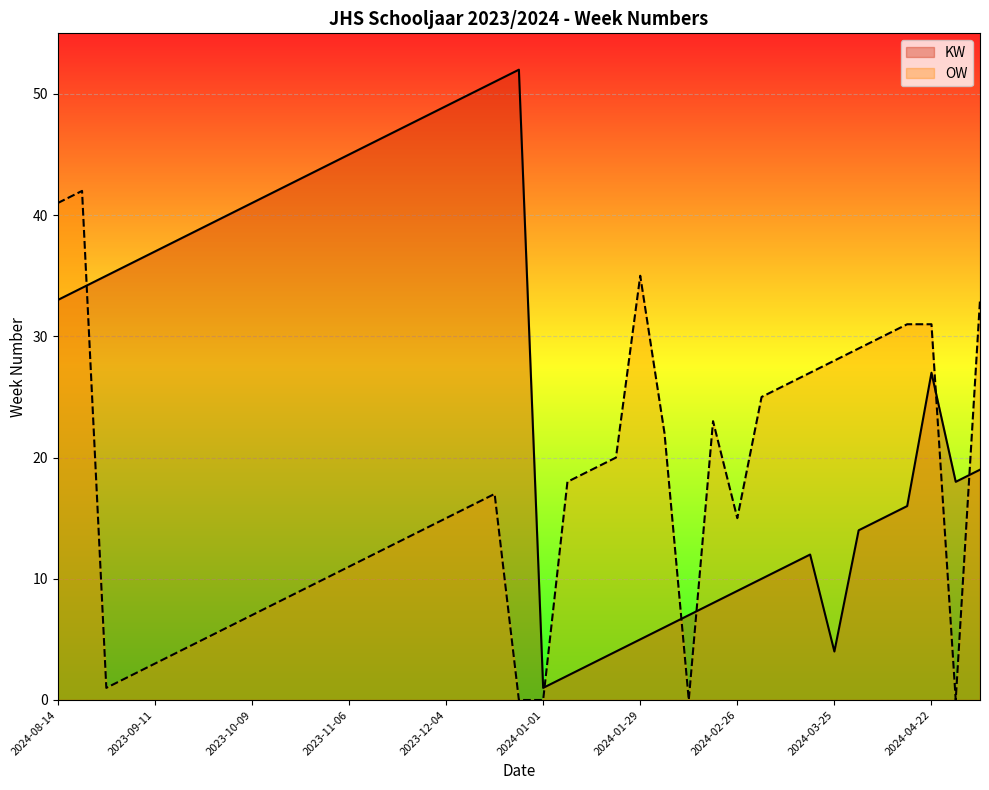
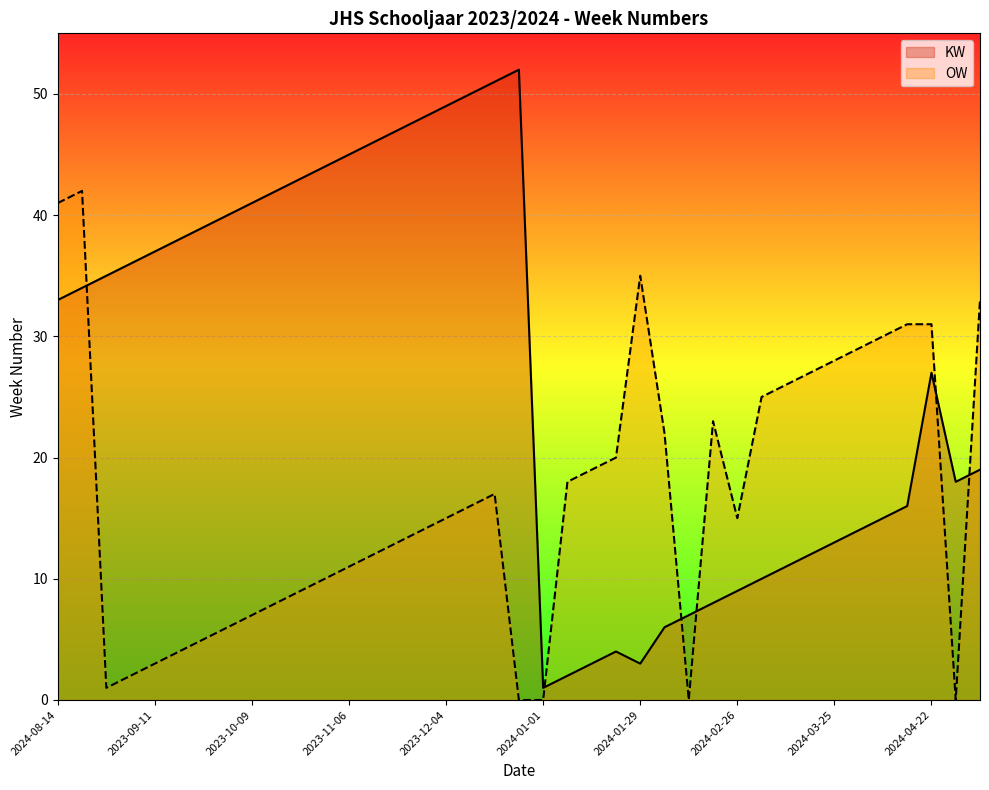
  {
    "KW": {
      "2024-08-14": 33,
      "2023-09-11": 37,
      "2023-10-09": 41,
      "2023-11-06": 45,
      "2023-12-04": 49,
      "2024-01-01": 1,
-     "2024-01-29": 5,
+     "2024-01-29": 3,
      "2024-02-26": 9,
-     "2024-03-25": 4,
+     "2024-03-25": 13,
      "2024-04-22": 27
    },
    "OW": {
      "2024-08-14": 41,
      "2023-09-11": 3,
      "2023-10-09": 7,
      "2023-11-06": 11,
      "2023-12-04": 15,
      "2024-01-01": 0,
      "2024-01-29": 35,
      "2024-02-26": 15,
      "2024-03-25": 28,
      "2024-04-22": 31
    }
  }
